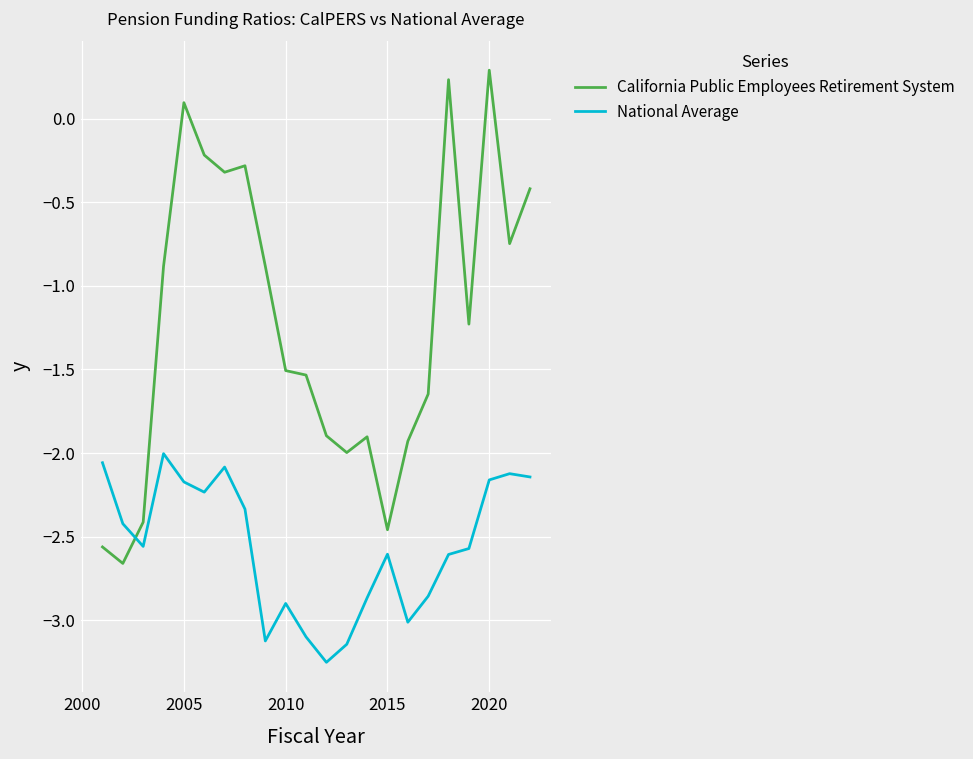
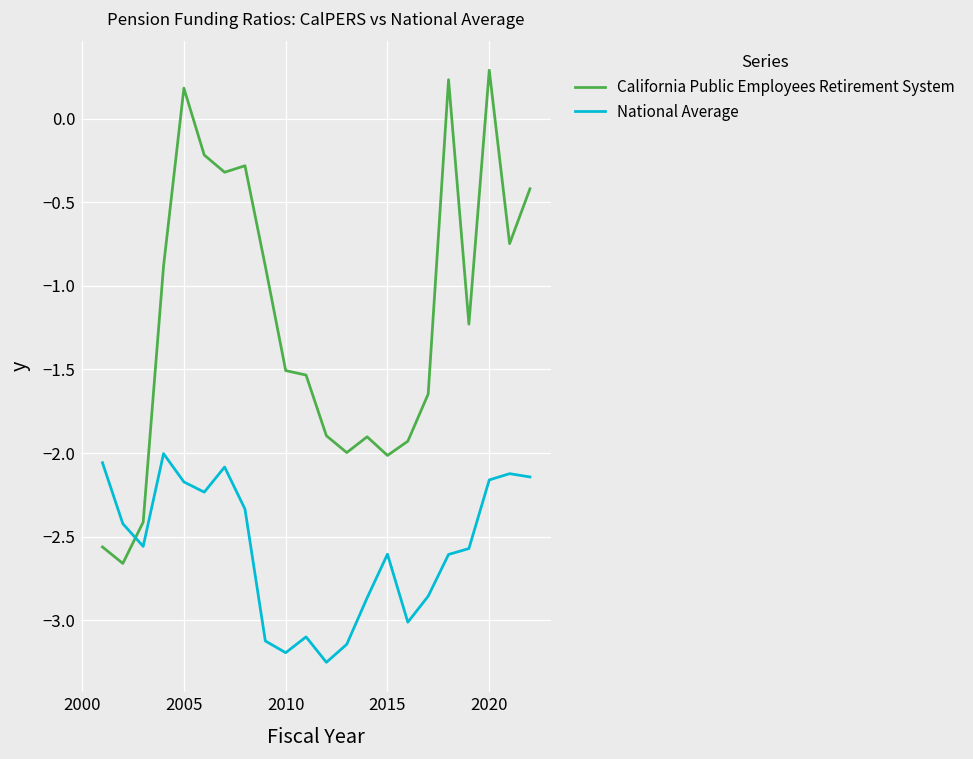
  {
    "California Public Employees Retirement System": {
-     "2005": 0.10,
+     "2005": 0.18,
      "2010": -1.51,
-     "2015": -2.46,
+     "2015": -2.01,
      "2020": 0.29
    },
    "National Average": {
      "2005": -2.17,
-     "2010": -2.90,
+     "2010": -3.19,
      "2015": -2.60,
      "2020": -2.16
    }
  }
